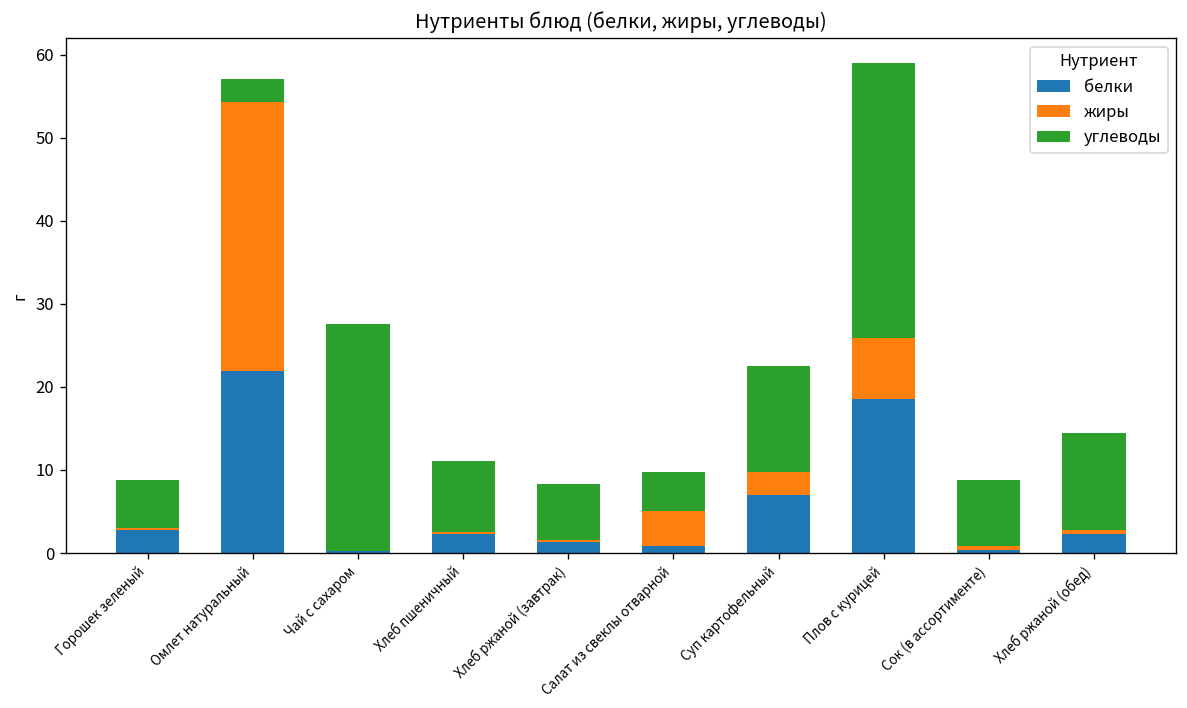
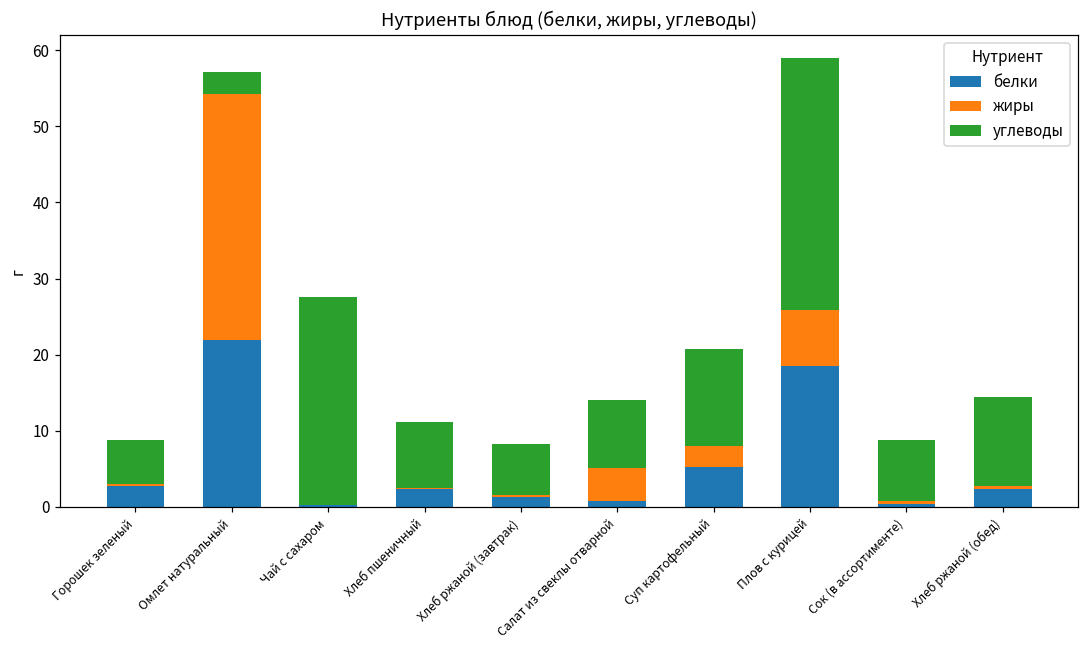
  {
    "белки": {
      "Горошек зеленый": 3,
      "Омлет натуральный": 22,
      "Хлеб пшеничный": 2,
      "Хлеб ржаной (завтрак)": 1,
      "Салат из свеклы отварной": 1,
-     "Суп картофельный": 7,
+     "Суп картофельный": 5,
      "Плов с курицей": 19,
      "Сок (в ассортименте)": 0,
      "Хлеб ржаной (обед)": 2
    },
    "жиры": {
      "Омлет натуральный": 32,
      "Чай с сахаром": 0,
      "Салат из свеклы отварной": 4,
      "Суп картофельный": 3,
      "Плов с курицей": 7,
      "Сок (в ассортименте)": 0,
      "Хлеб ржаной (обед)": 1
    },
    "углеводы": {
      "Горошек зеленый": 6,
      "Омлет натуральный": 3,
      "Чай с сахаром": 27,
      "Хлеб пшеничный": 9,
      "Хлеб ржаной (завтрак)": 7,
-     "Салат из свеклы отварной": 5,
+     "Салат из свеклы отварной": 9,
      "Суп картофельный": 13,
      "Плов с курицей": 33,
      "Сок (в ассортименте)": 8,
      "Хлеб ржаной (обед)": 12
    }
  }
